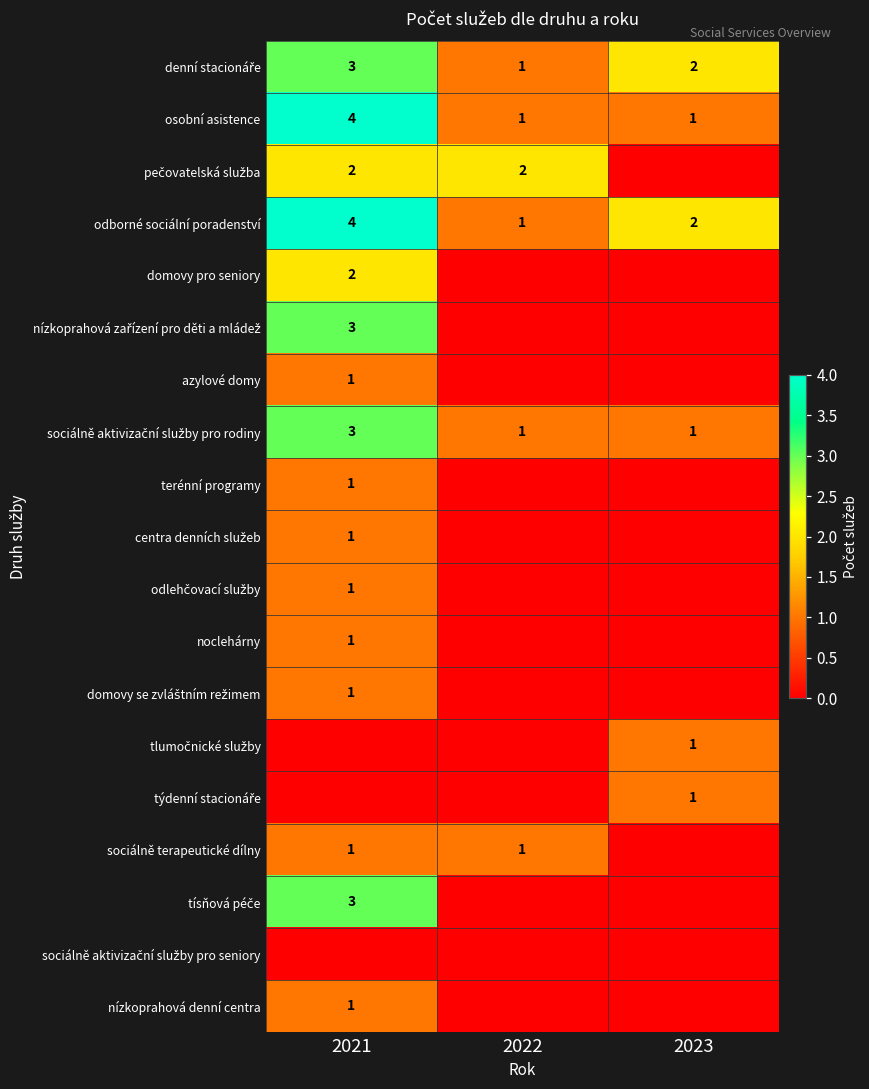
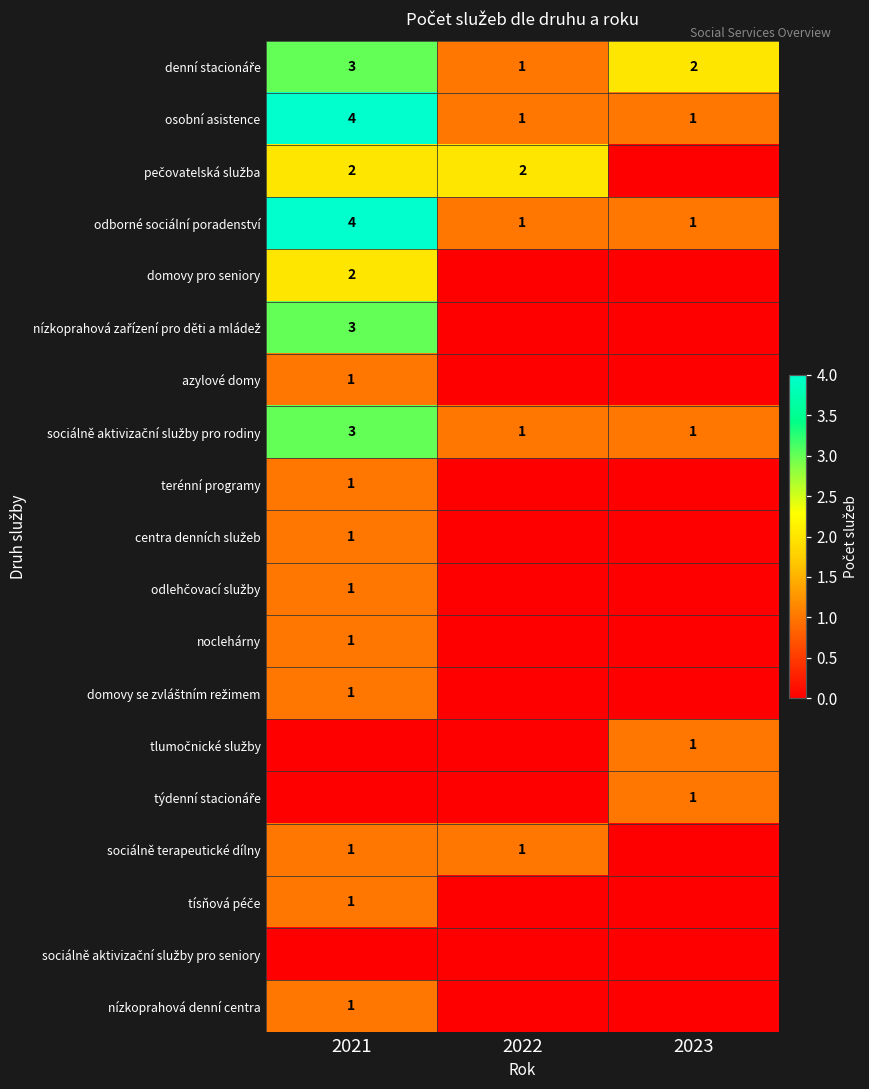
  {
    "denní stacionáře": {
      "2021": 3,
      "2022": 1,
      "2023": 2
    },
    "osobní asistence": {
      "2021": 4,
      "2022": 1,
      "2023": 1
    },
    "pečovatelská služba": {
      "2021": 2,
      "2022": 2
    },
    "odborné sociální poradenství": {
      "2021": 4,
      "2022": 1,
-     "2023": 2
+     "2023": 1
    },
    "domovy pro seniory": {
      "2021": 2
    },
    "nízkoprahová zařízení pro děti a mládež": {
      "2021": 3
    },
    "azylové domy": {
      "2021": 1
    },
    "sociálně aktivizační služby pro rodiny": {
      "2021": 3,
      "2022": 1,
      "2023": 1
    },
    "terénní programy": {
      "2021": 1
    },
    "centra denních služeb": {
      "2021": 1
    },
    "odlehčovací služby": {
      "2021": 1
    },
    "noclehárny": {
      "2021": 1
    },
    "domovy se zvláštním režimem": {
      "2021": 1
    },
    "tlumočnické služby": {
      "2023": 1
    },
    "týdenní stacionáře": {
      "2023": 1
    },
    "sociálně terapeutické dílny": {
      "2021": 1,
      "2022": 1
    },
    "tísňová péče": {
-     "2021": 3
+     "2021": 1
    },
    "nízkoprahová denní centra": {
      "2021": 1
    }
  }
